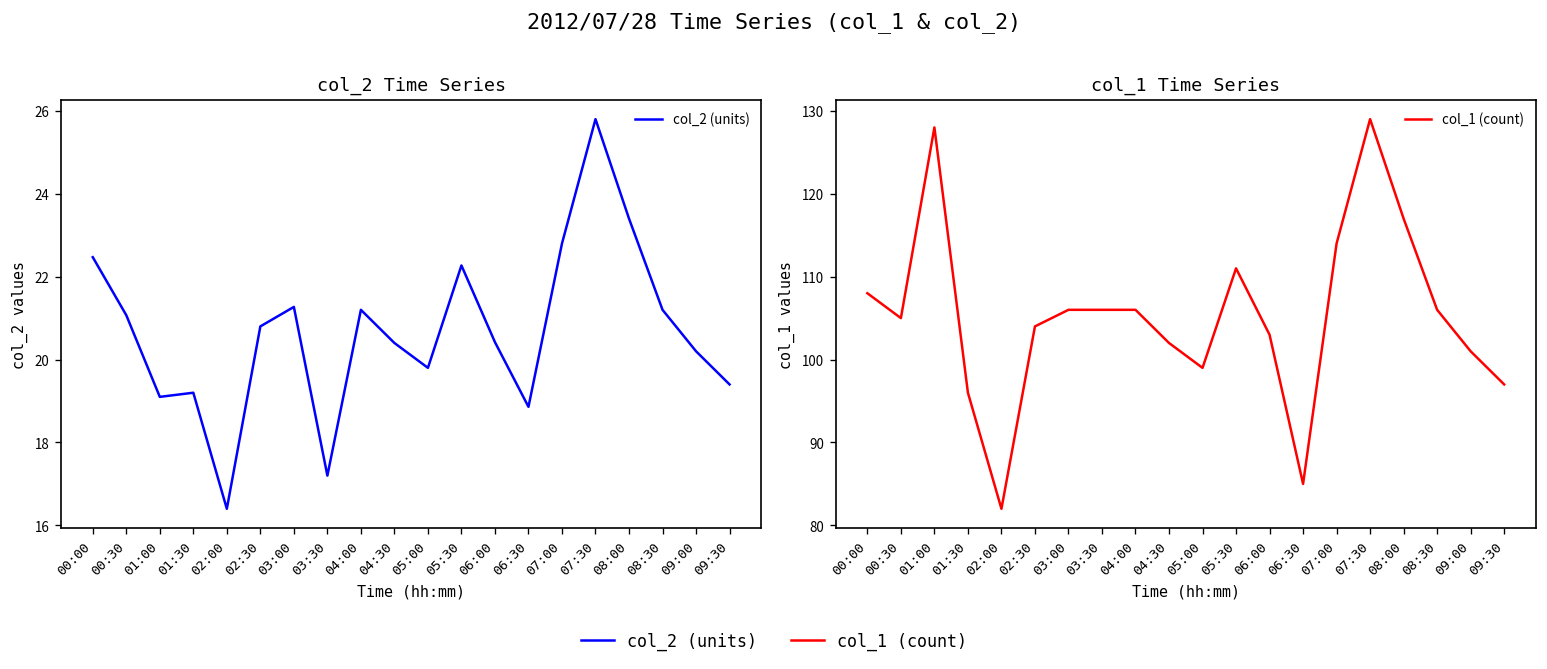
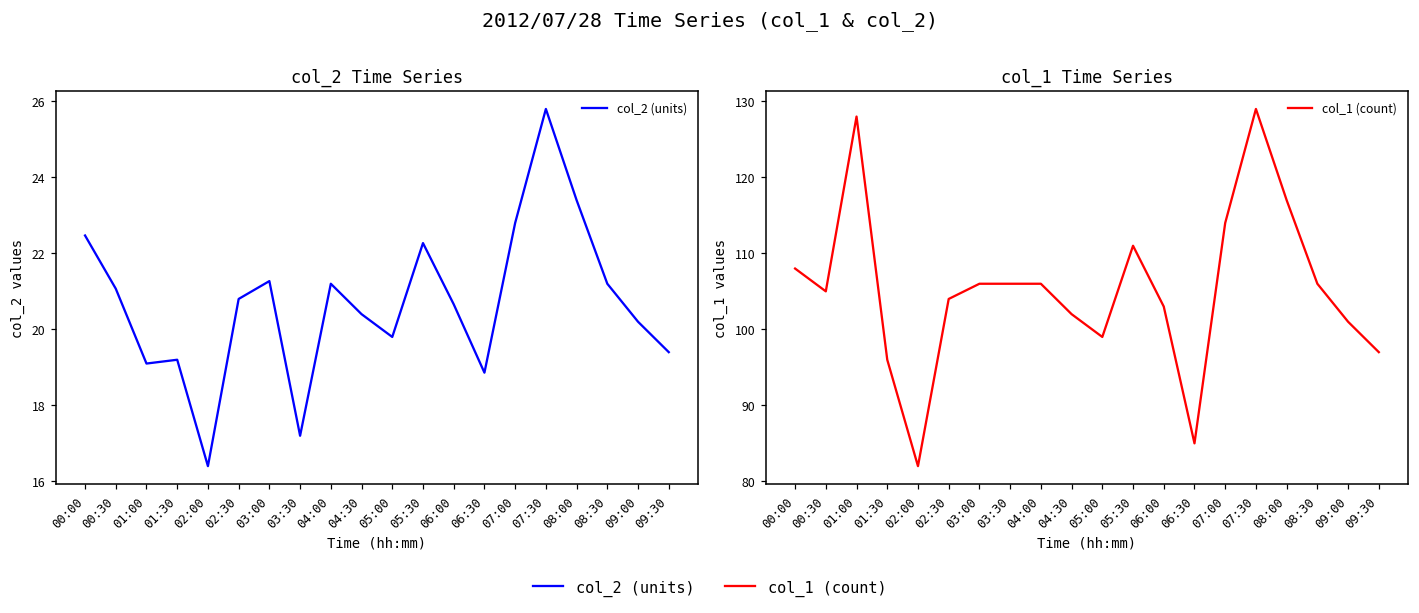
  {
    "col_2 Time Series": {
      "00:00": 22.5,
      "00:30": 21.1,
      "01:00": 19.1,
      "01:30": 19.2,
      "02:00": 16.4,
      "02:30": 20.8,
      "03:00": 21.3,
      "03:30": 17.2,
      "04:00": 21.2,
      "04:30": 20.4,
      "05:00": 19.8,
      "05:30": 22.3,
-     "06:00": 20.4,
+     "06:00": 20.7,
      "06:30": 18.9,
      "07:00": 22.8,
      "07:30": 25.8,
      "08:00": 23.4,
      "08:30": 21.2,
      "09:00": 20.2,
      "09:30": 19.4
    },
    "col_1 Time Series": {
      "00:00": 108,
      "00:30": 105,
      "01:00": 128,
      "01:30": 96,
      "02:00": 82,
      "02:30": 104,
      "03:00": 106,
      "03:30": 106,
      "04:00": 106,
      "04:30": 102,
      "05:00": 99,
      "05:30": 111,
      "06:00": 103,
      "06:30": 85,
      "07:00": 114,
      "07:30": 129,
      "08:00": 117,
      "08:30": 106,
      "09:00": 101,
      "09:30": 97
    }
  }
